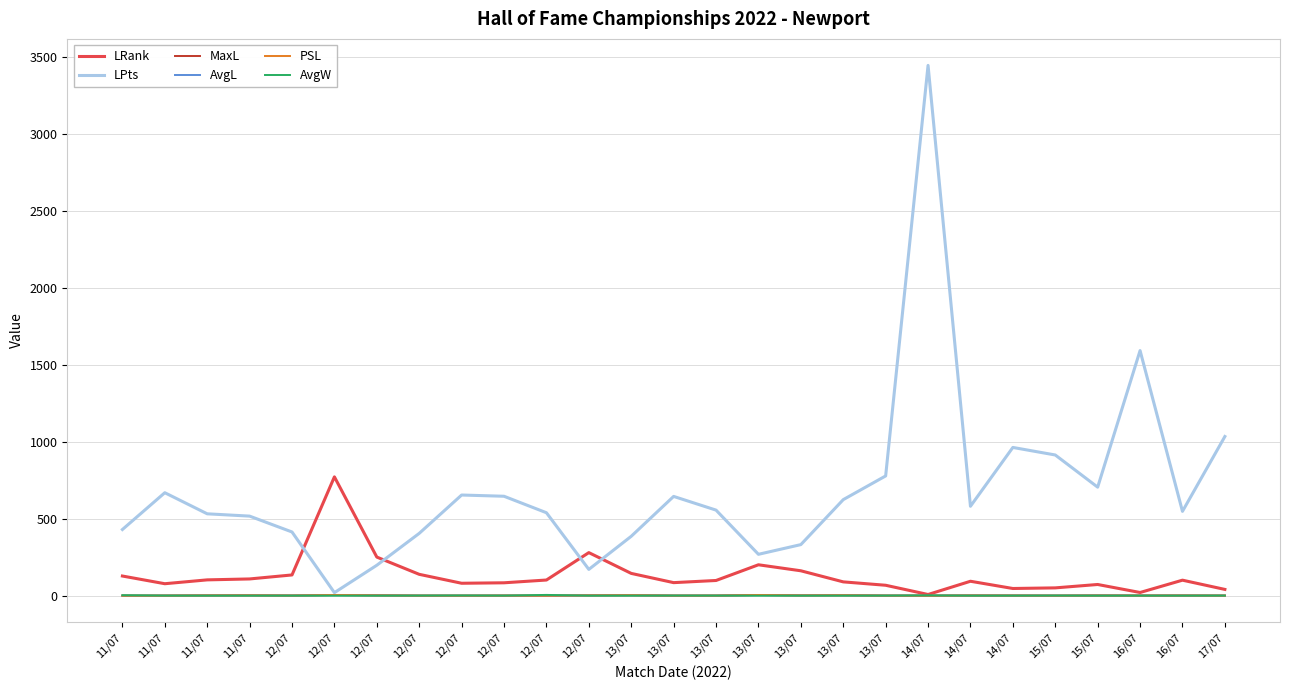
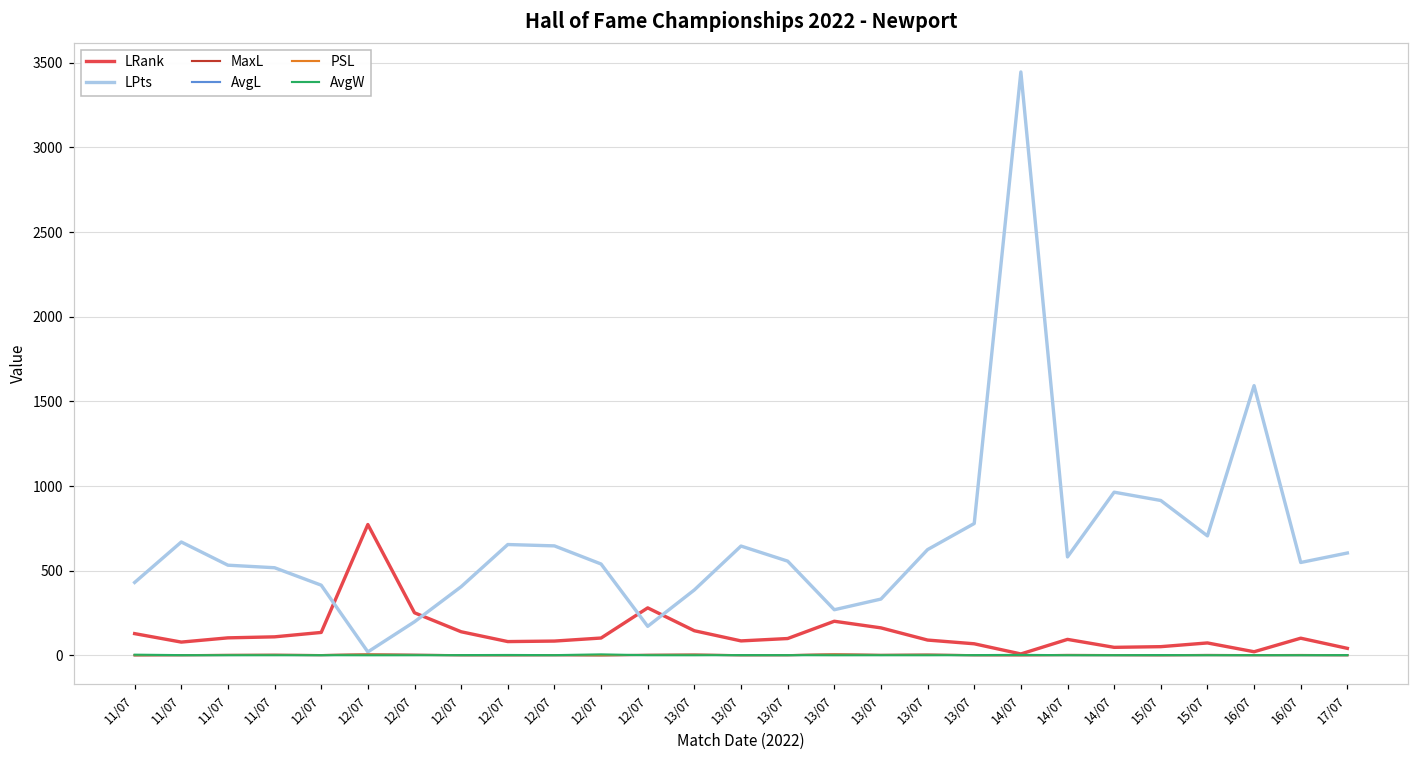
  {
    "LPts": {
-     "17/07": 1040
+     "17/07": 610
    }
  }
